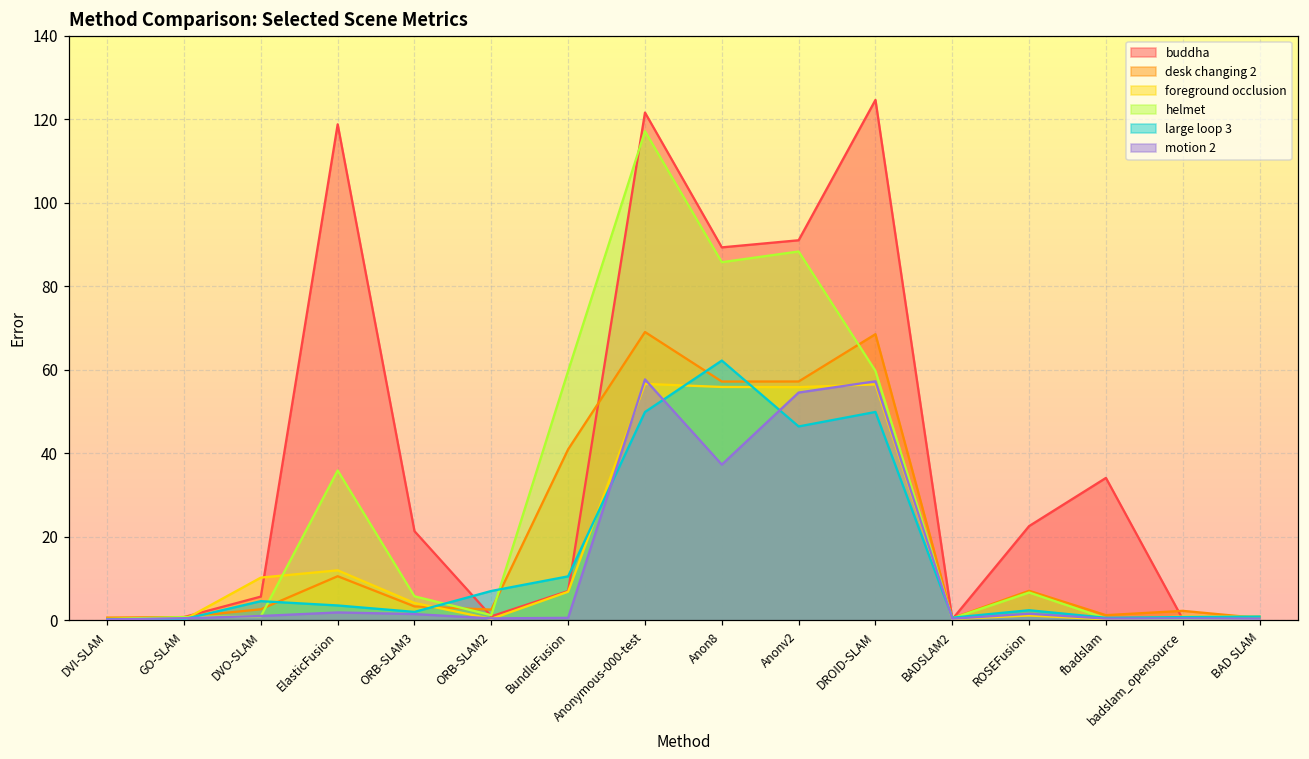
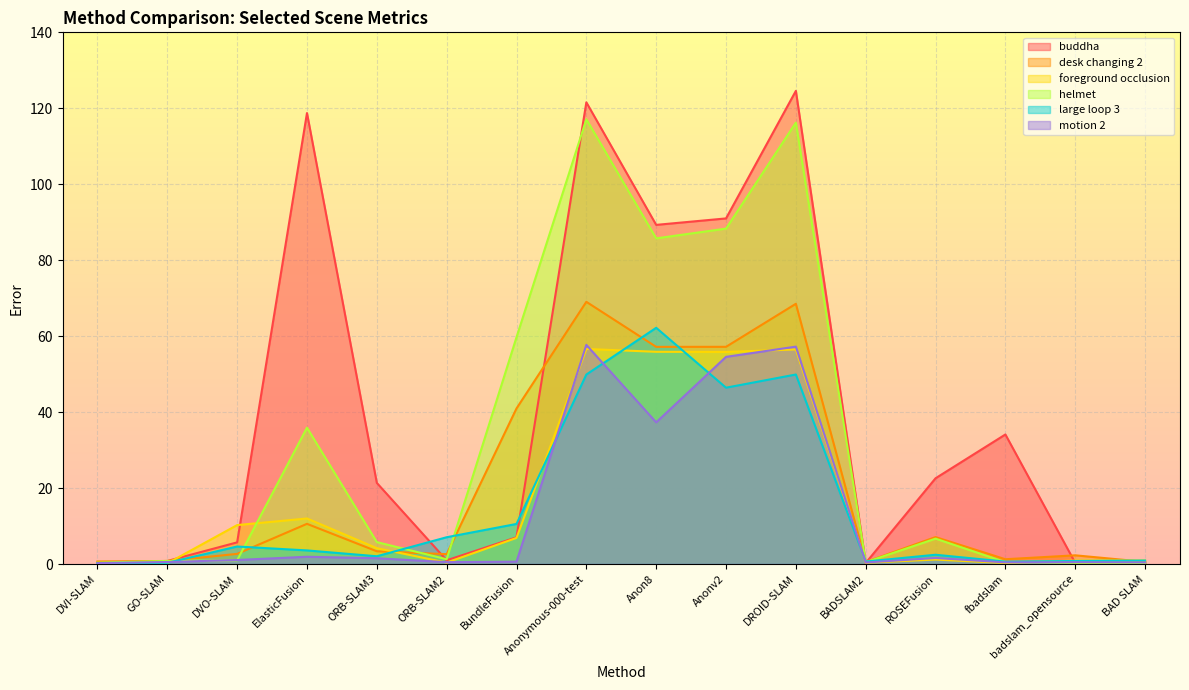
  {
    "buddha": {
      "DVO-SLAM": 6,
      "ElasticFusion": 119,
      "ORB-SLAM3": 21,
      "Anonymous-000-test": 122,
      "Anon8": 89,
      "Anonv2": 91,
      "DROID-SLAM": 125,
      "ROSEFusion": 23,
      "fbadslam": 34
    },
    "helmet": {
      "ElasticFusion": 36,
      "ORB-SLAM3": 6,
      "BundleFusion": 60,
      "Anonymous-000-test": 117,
      "Anon8": 86,
      "Anonv2": 88,
-     "DROID-SLAM": 60
+     "DROID-SLAM": 116
    },
    "large loop 3": {
      "DVO-SLAM": 5,
      "ElasticFusion": 4,
      "ORB-SLAM2": 7,
      "BundleFusion": 11,
      "Anonymous-000-test": 50,
      "Anon8": 62,
      "Anonv2": 46,
      "DROID-SLAM": 50,
      "ROSEFusion": 2
    },
    "motion 2": {
      "ElasticFusion": 2,
      "BundleFusion": 1,
      "Anonymous-000-test": 58,
      "Anon8": 37,
      "Anonv2": 55,
      "DROID-SLAM": 57
    }
  }
